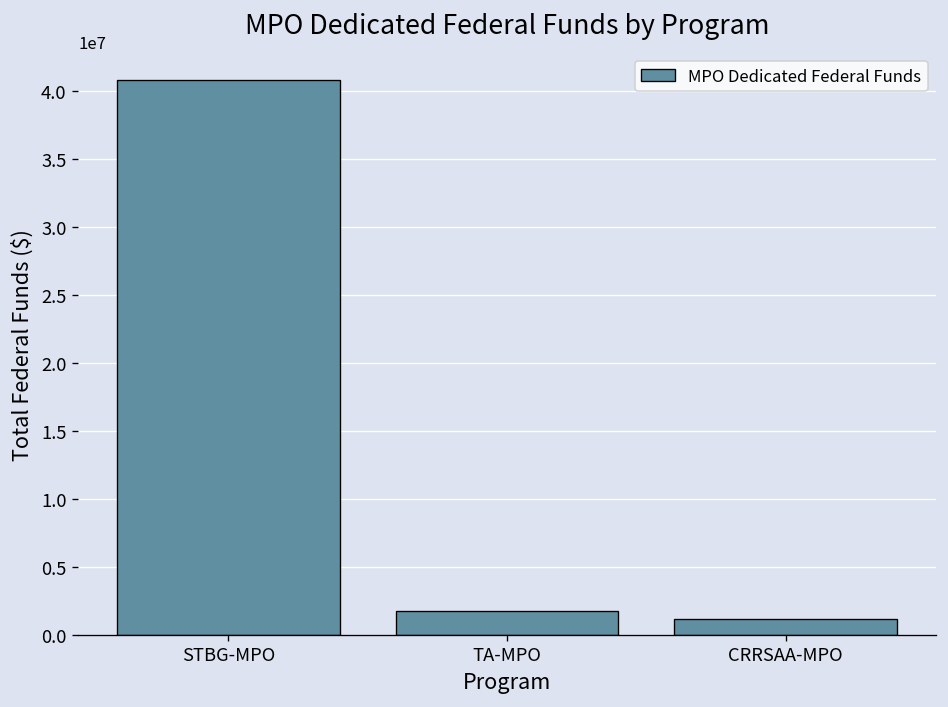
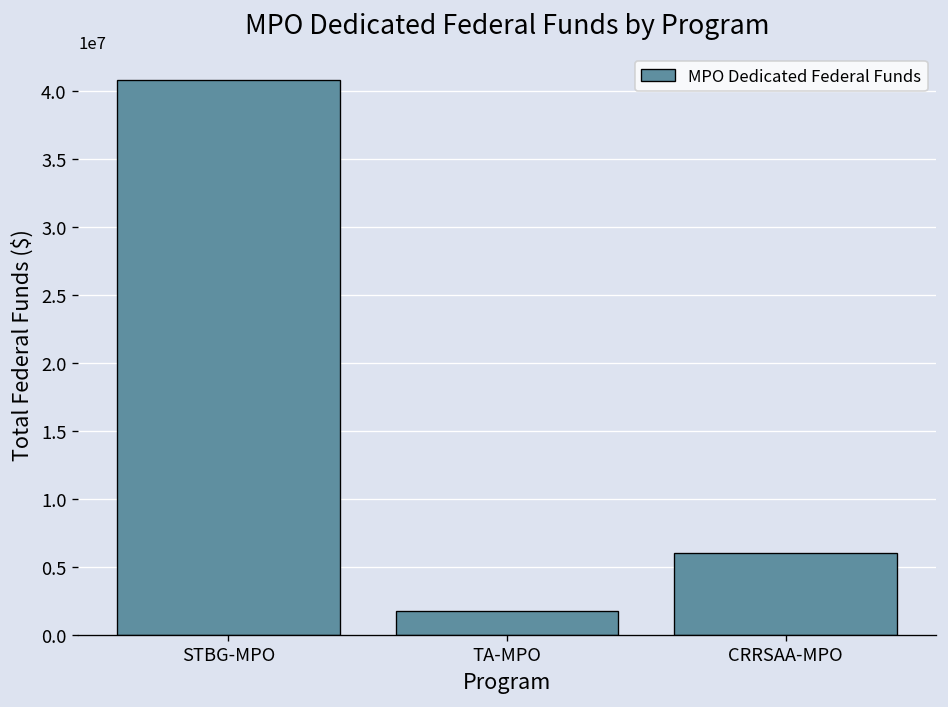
  {
    "STBG-MPO": 40800000,
    "TA-MPO": 1700000,
-   "CRRSAA-MPO": 1200000
+   "CRRSAA-MPO": 6000000
  }
